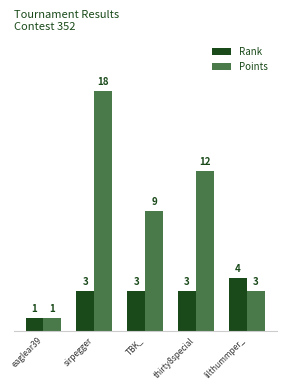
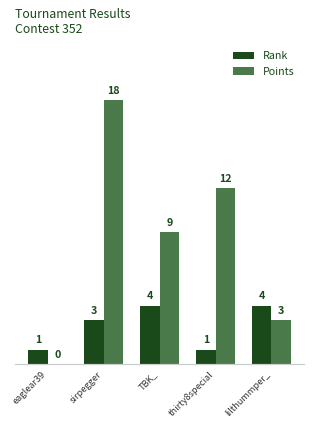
  {
    "Rank": {
      "eaglear39": 1,
      "sirpegger": 3,
-     "TBK_": 3,
-     "thirty8special": 3,
+     "TBK_": 4,
+     "thirty8special": 1,
      "lilthummper_": 4
    },
    "Points": {
-     "eaglear39": 1,
+     "eaglear39": 0,
      "sirpegger": 18,
      "TBK_": 9,
      "thirty8special": 12,
      "lilthummper_": 3
    }
  }
